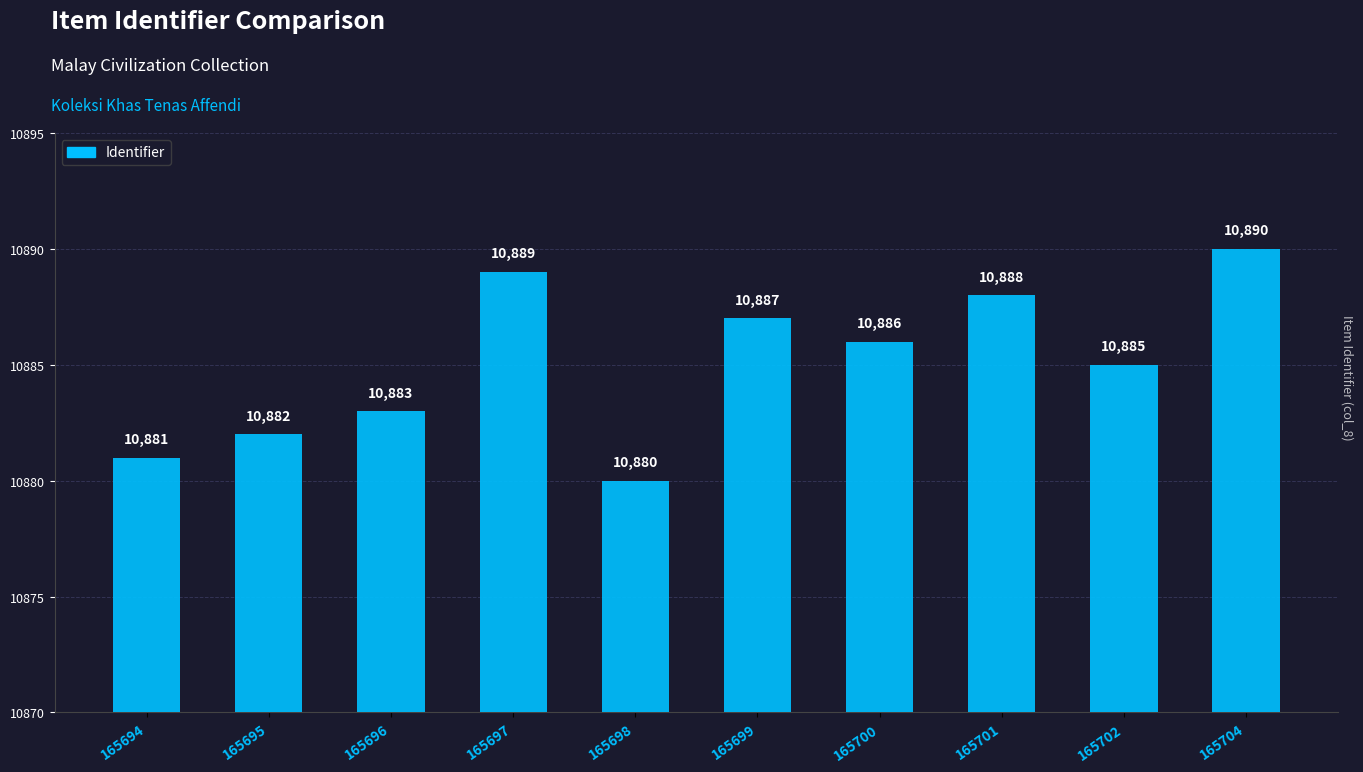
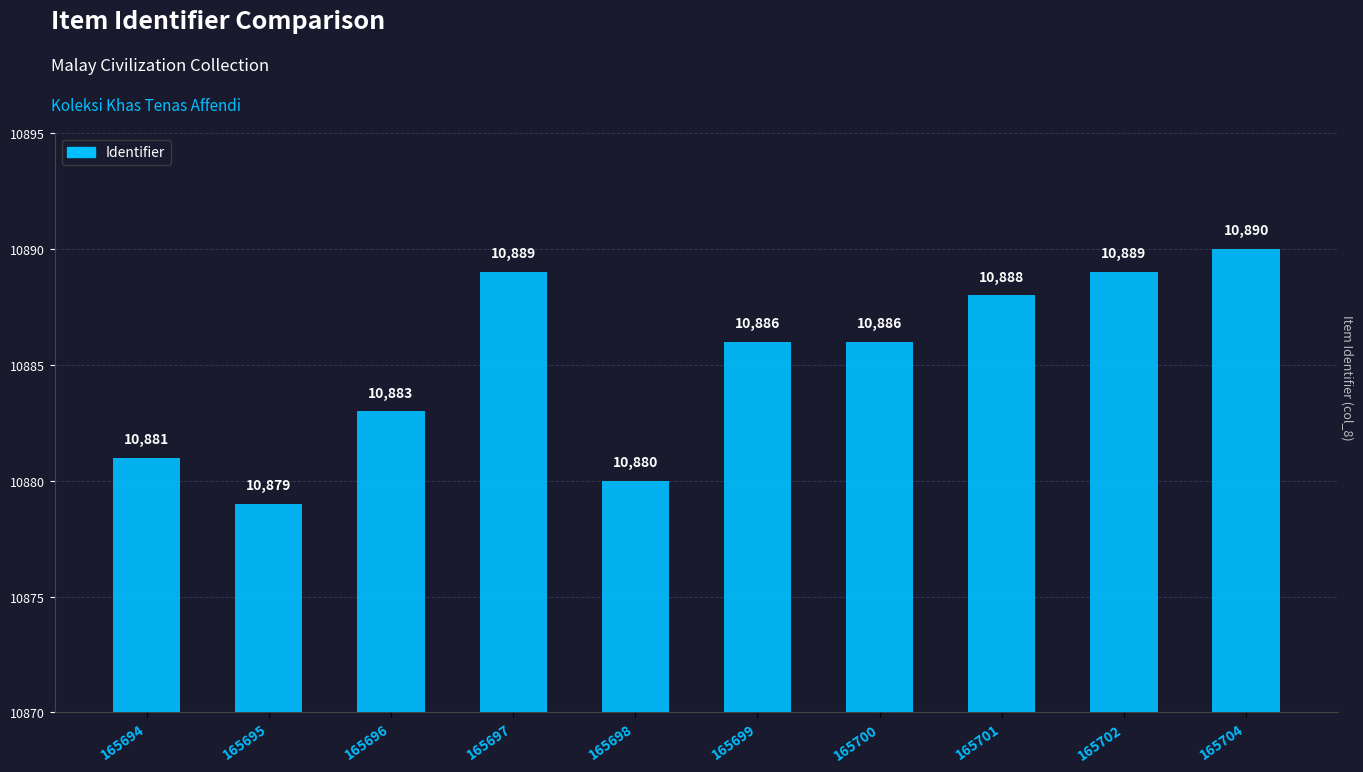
  {
    "165694": "10,881",
-   "165695": "10,882",
+   "165695": "10,879",
    "165696": "10,883",
    "165697": "10,889",
    "165698": "10,880",
-   "165699": "10,887",
+   "165699": "10,886",
    "165700": "10,886",
    "165701": "10,888",
-   "165702": "10,885",
+   "165702": "10,889",
    "165704": "10,890"
  }
